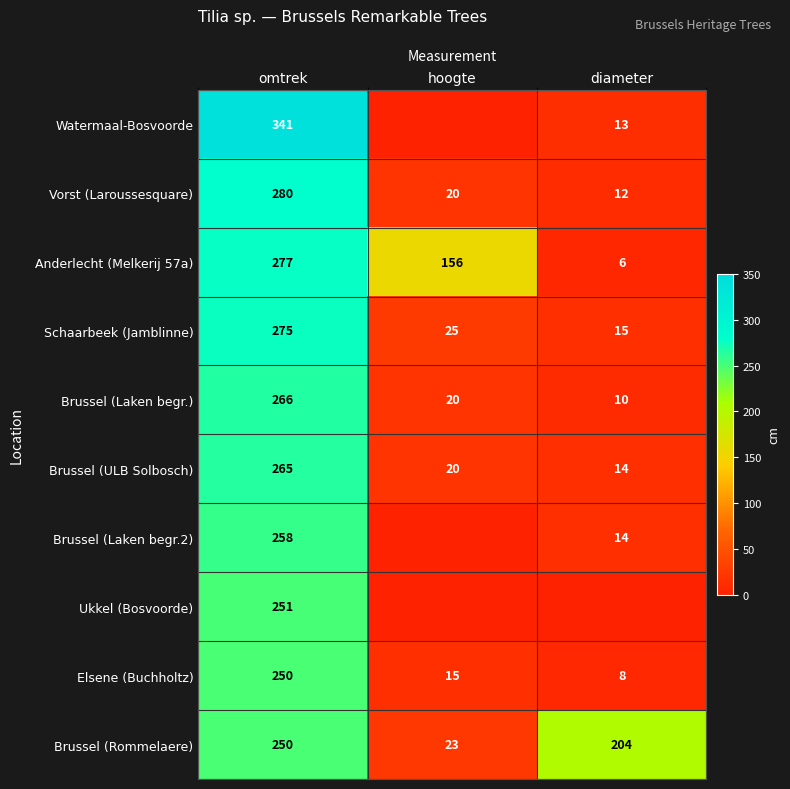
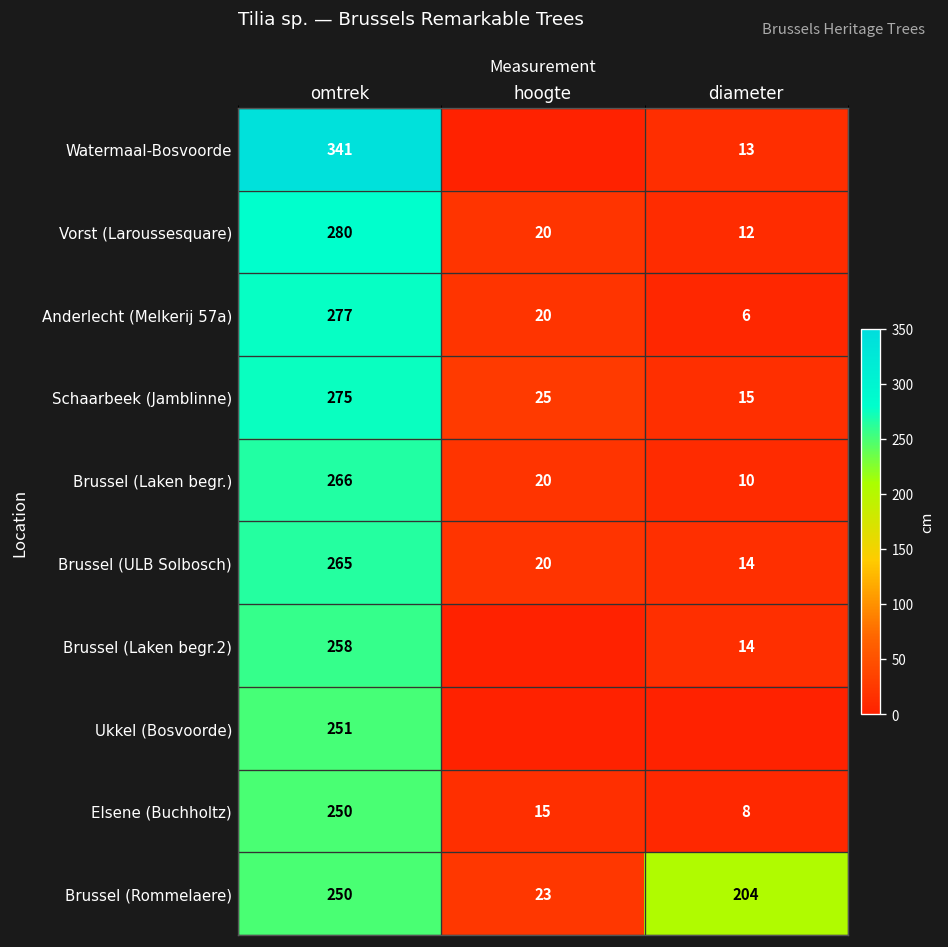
  {
    "Watermaal-Bosvoorde": {
      "omtrek": 341,
      "diameter": 13
    },
    "Vorst (Laroussesquare)": {
      "omtrek": 280,
      "hoogte": 20,
      "diameter": 12
    },
    "Anderlecht (Melkerij 57a)": {
      "omtrek": 277,
-     "hoogte": 156,
+     "hoogte": 20,
      "diameter": 6
    },
    "Schaarbeek (Jamblinne)": {
      "omtrek": 275,
      "hoogte": 25,
      "diameter": 15
    },
    "Brussel (Laken begr.)": {
      "omtrek": 266,
      "hoogte": 20,
      "diameter": 10
    },
    "Brussel (ULB Solbosch)": {
      "omtrek": 265,
      "hoogte": 20,
      "diameter": 14
    },
    "Brussel (Laken begr.2)": {
      "omtrek": 258,
      "diameter": 14
    },
    "Ukkel (Bosvoorde)": {
      "omtrek": 251
    },
    "Elsene (Buchholtz)": {
      "omtrek": 250,
      "hoogte": 15,
      "diameter": 8
    },
    "Brussel (Rommelaere)": {
      "omtrek": 250,
      "hoogte": 23,
      "diameter": 204
    }
  }
